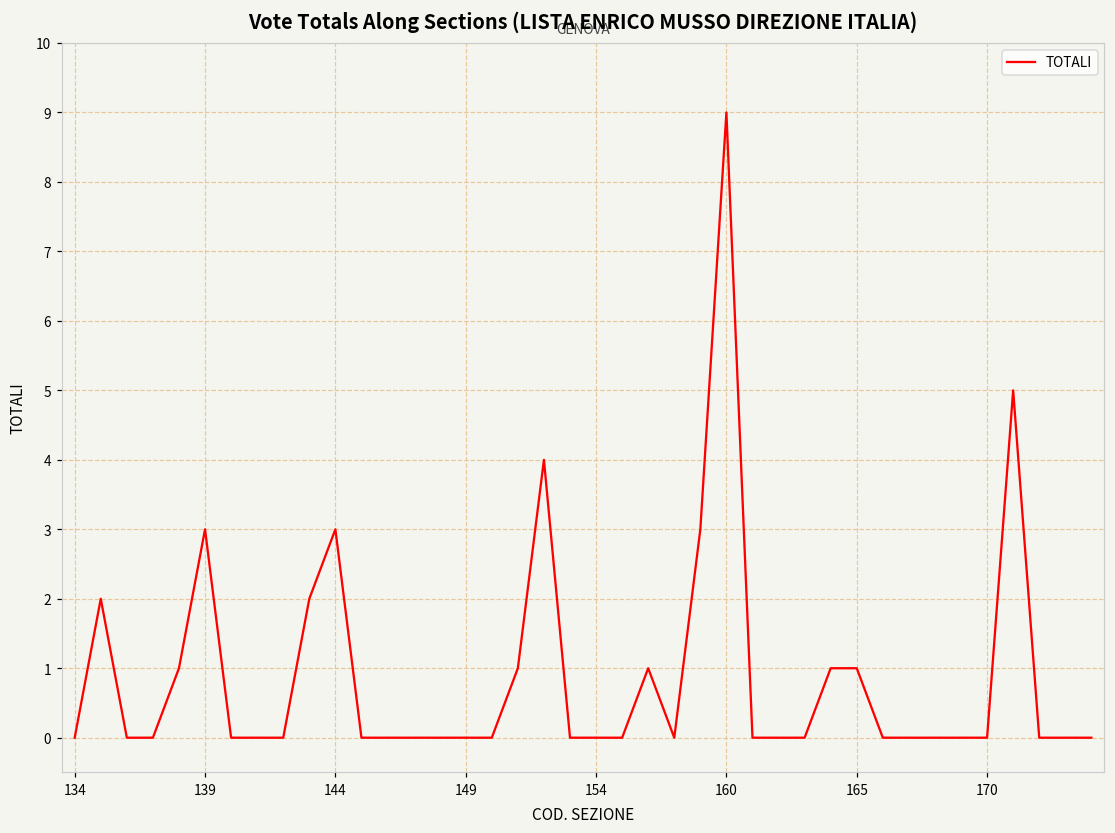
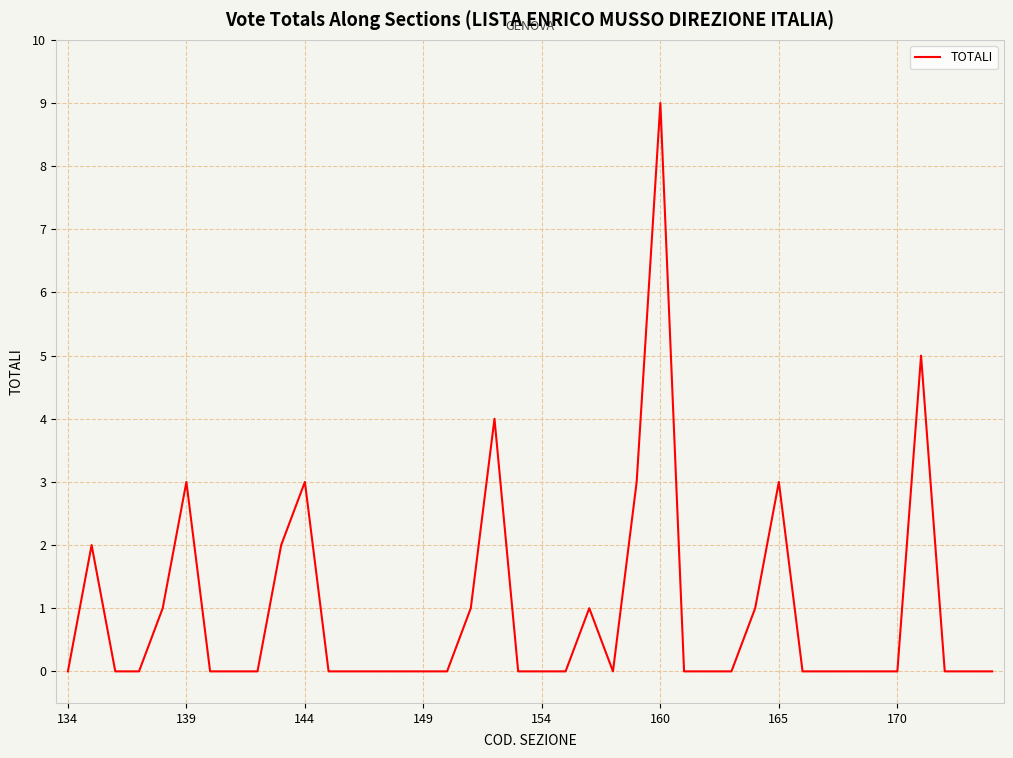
  {
    "134": 0,
    "139": 3,
    "144": 3,
    "149": 0,
    "154": 0,
    "160": 9,
-   "165": 1,
+   "165": 3,
    "170": 0
  }
